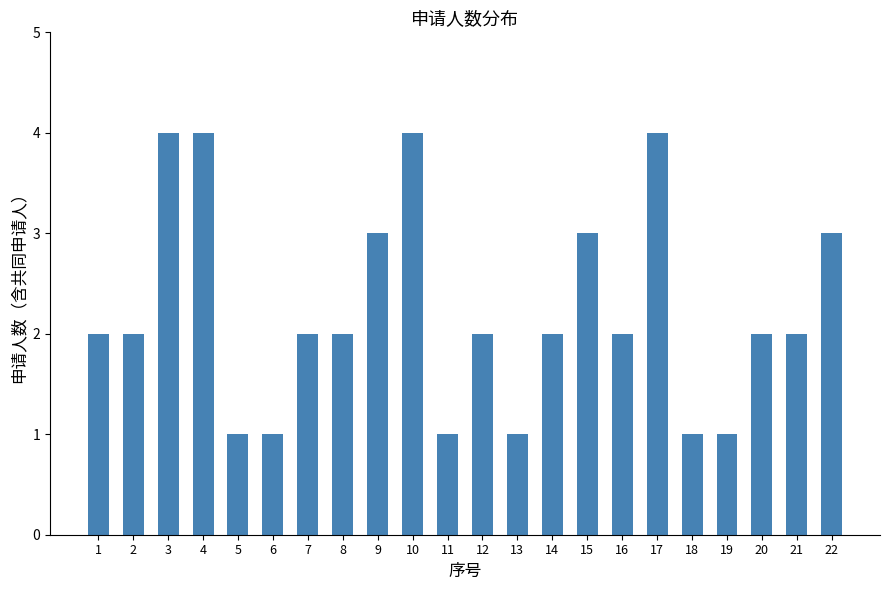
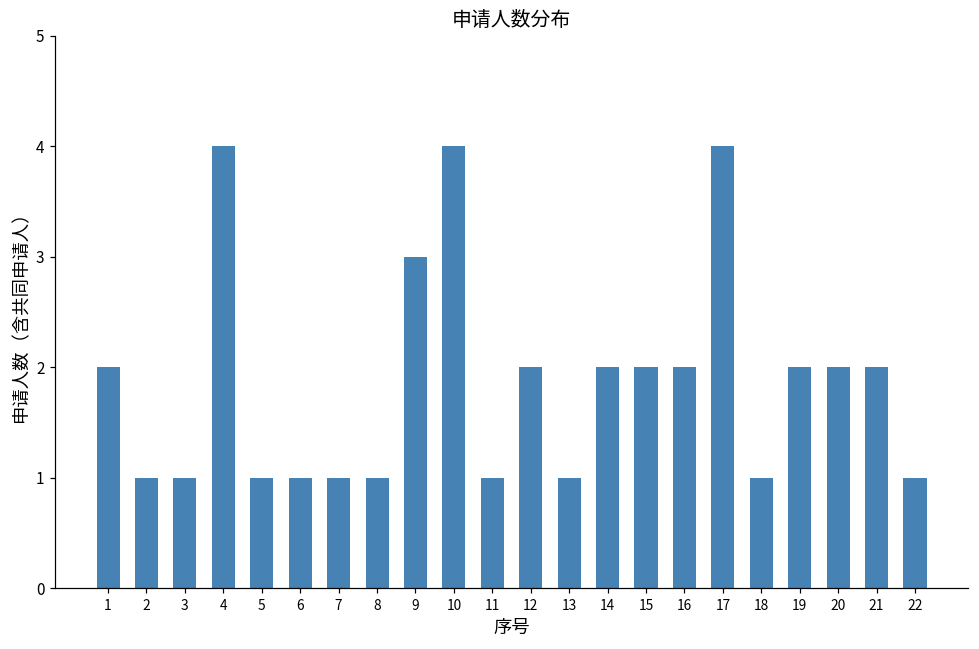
  {
    "1": 2,
-   "2": 2,
-   "3": 4,
+   "2": 1,
+   "3": 1,
    "4": 4,
    "5": 1,
    "6": 1,
-   "7": 2,
-   "8": 2,
+   "7": 1,
+   "8": 1,
    "9": 3,
    "10": 4,
    "11": 1,
    "12": 2,
    "13": 1,
    "14": 2,
-   "15": 3,
+   "15": 2,
    "16": 2,
    "17": 4,
    "18": 1,
-   "19": 1,
+   "19": 2,
    "20": 2,
    "21": 2,
-   "22": 3
+   "22": 1
  }
